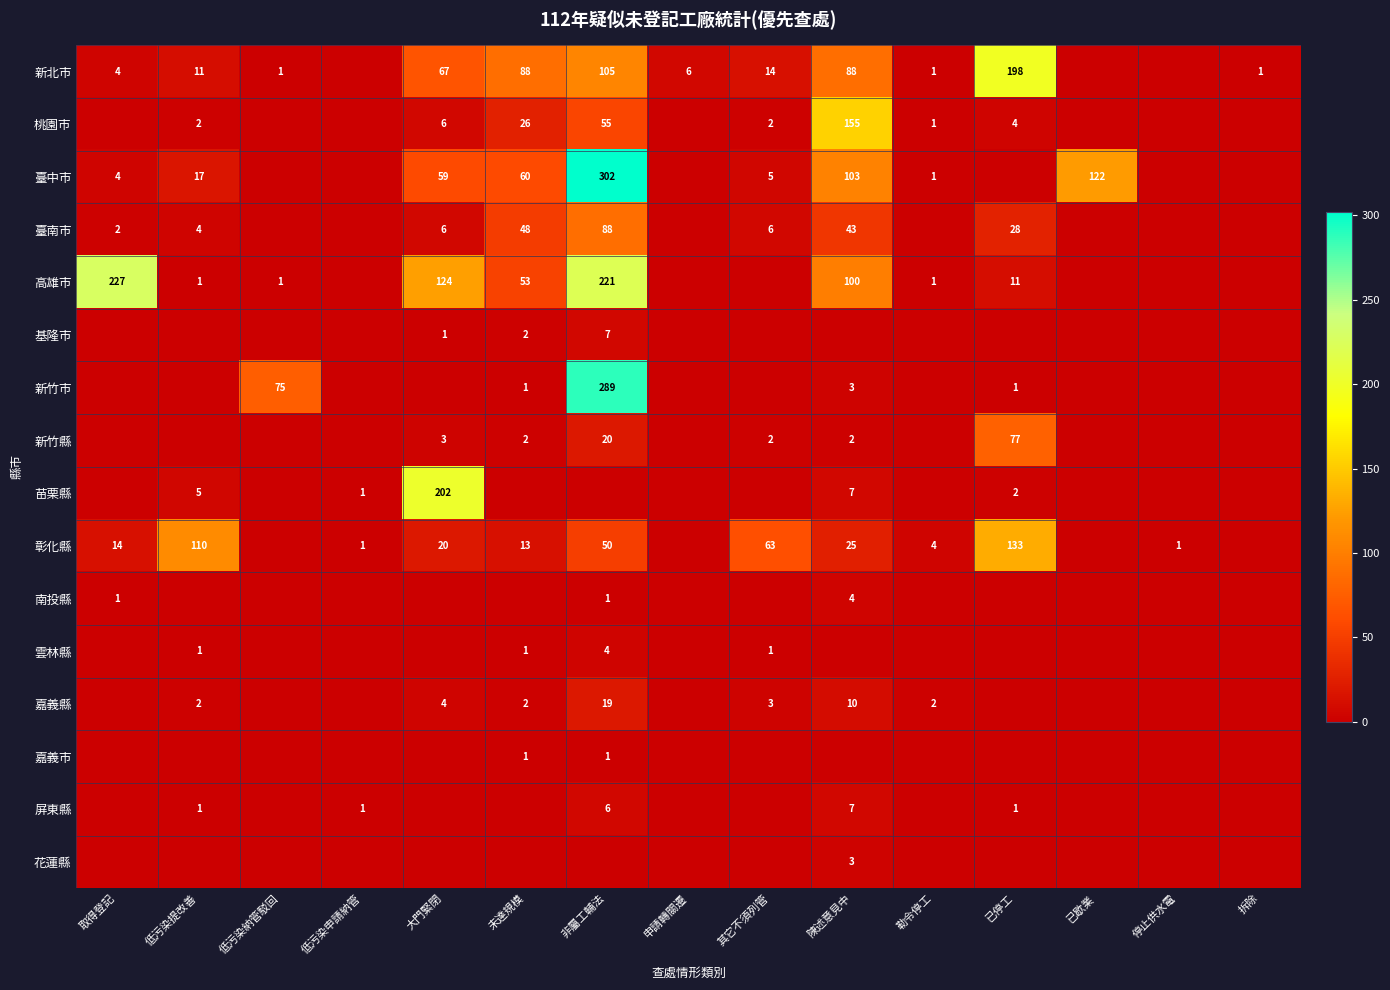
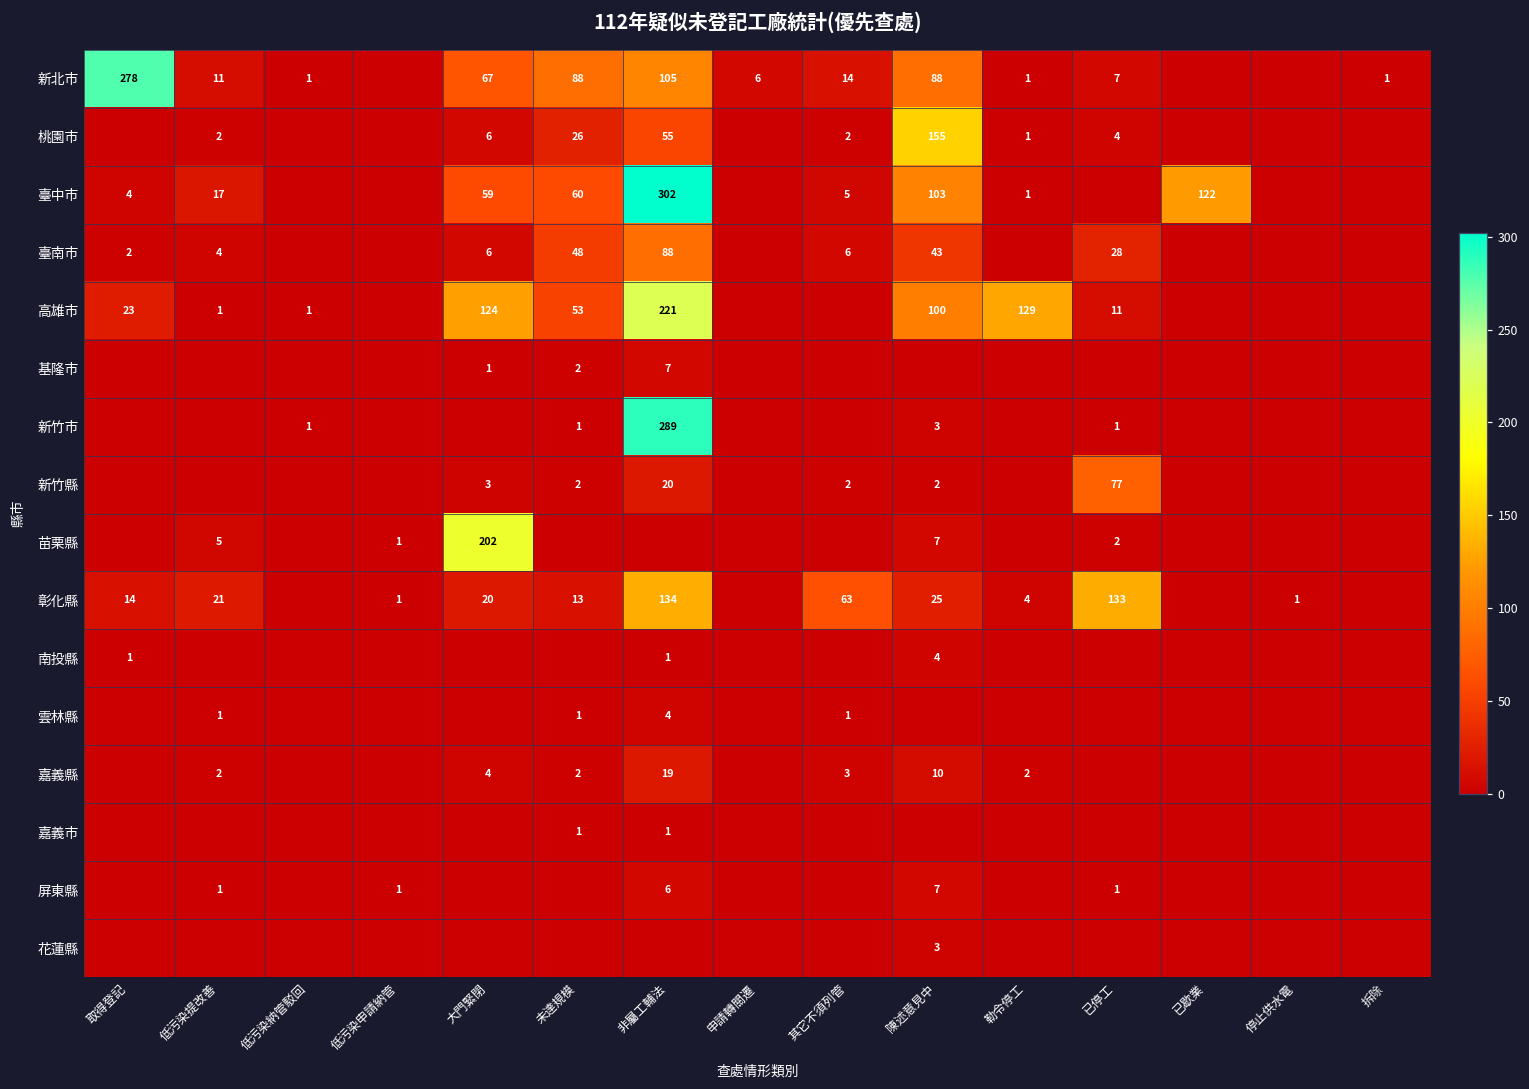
  {
    "新北市": {
-     "取得登記": 4,
+     "取得登記": 278,
      "低污染提改善": 11,
      "低污染納管駁回": 1,
      "大門緊閉": 67,
      "未達規模": 88,
      "非屬工輔法": 105,
      "申請轉關遷": 6,
      "其它不須列管": 14,
      "陳述意見中": 88,
      "勒令停工": 1,
-     "已停工": 198,
+     "已停工": 7,
      "拆除": 1
    },
    "桃園市": {
      "低污染提改善": 2,
      "大門緊閉": 6,
      "未達規模": 26,
      "非屬工輔法": 55,
      "其它不須列管": 2,
      "陳述意見中": 155,
      "勒令停工": 1,
      "已停工": 4
    },
    "臺中市": {
      "取得登記": 4,
      "低污染提改善": 17,
      "大門緊閉": 59,
      "未達規模": 60,
      "非屬工輔法": 302,
      "其它不須列管": 5,
      "陳述意見中": 103,
      "勒令停工": 1,
      "已歇業": 122
    },
    "臺南市": {
      "取得登記": 2,
      "低污染提改善": 4,
      "大門緊閉": 6,
      "未達規模": 48,
      "非屬工輔法": 88,
      "其它不須列管": 6,
      "陳述意見中": 43,
      "已停工": 28
    },
    "高雄市": {
-     "取得登記": 227,
+     "取得登記": 23,
      "低污染提改善": 1,
      "低污染納管駁回": 1,
      "大門緊閉": 124,
      "未達規模": 53,
      "非屬工輔法": 221,
      "陳述意見中": 100,
-     "勒令停工": 1,
+     "勒令停工": 129,
      "已停工": 11
    },
    "基隆市": {
      "大門緊閉": 1,
      "未達規模": 2,
      "非屬工輔法": 7
    },
    "新竹市": {
-     "低污染納管駁回": 75,
+     "低污染納管駁回": 1,
      "未達規模": 1,
      "非屬工輔法": 289,
      "陳述意見中": 3,
      "已停工": 1
    },
    "新竹縣": {
      "大門緊閉": 3,
      "未達規模": 2,
      "非屬工輔法": 20,
      "其它不須列管": 2,
      "陳述意見中": 2,
      "已停工": 77
    },
    "苗栗縣": {
      "低污染提改善": 5,
      "低污染申請納管": 1,
      "大門緊閉": 202,
      "陳述意見中": 7,
      "已停工": 2
    },
    "彰化縣": {
      "取得登記": 14,
-     "低污染提改善": 110,
+     "低污染提改善": 21,
      "低污染申請納管": 1,
      "大門緊閉": 20,
      "未達規模": 13,
-     "非屬工輔法": 50,
+     "非屬工輔法": 134,
      "其它不須列管": 63,
      "陳述意見中": 25,
      "勒令停工": 4,
      "已停工": 133,
      "停止供水電": 1
    },
    "南投縣": {
      "取得登記": 1,
      "非屬工輔法": 1,
      "陳述意見中": 4
    },
    "雲林縣": {
      "低污染提改善": 1,
      "未達規模": 1,
      "非屬工輔法": 4,
      "其它不須列管": 1
    },
    "嘉義縣": {
      "低污染提改善": 2,
      "大門緊閉": 4,
      "未達規模": 2,
      "非屬工輔法": 19,
      "其它不須列管": 3,
      "陳述意見中": 10,
      "勒令停工": 2
    },
    "嘉義市": {
      "未達規模": 1,
      "非屬工輔法": 1
    },
    "屏東縣": {
      "低污染提改善": 1,
      "低污染申請納管": 1,
      "非屬工輔法": 6,
      "陳述意見中": 7,
      "已停工": 1
    },
    "花蓮縣": {
      "陳述意見中": 3
    }
  }
